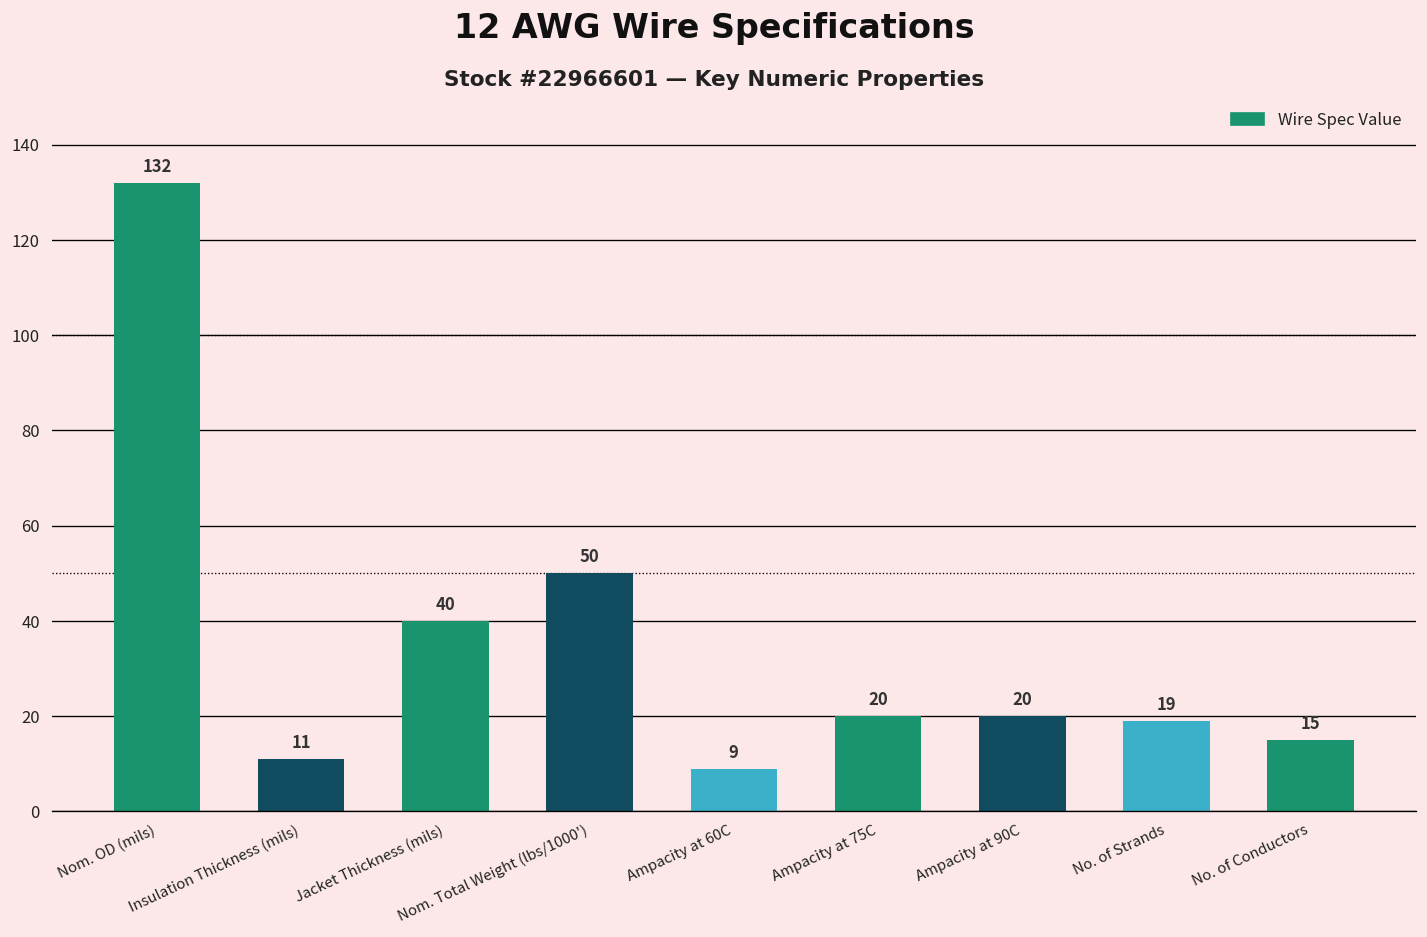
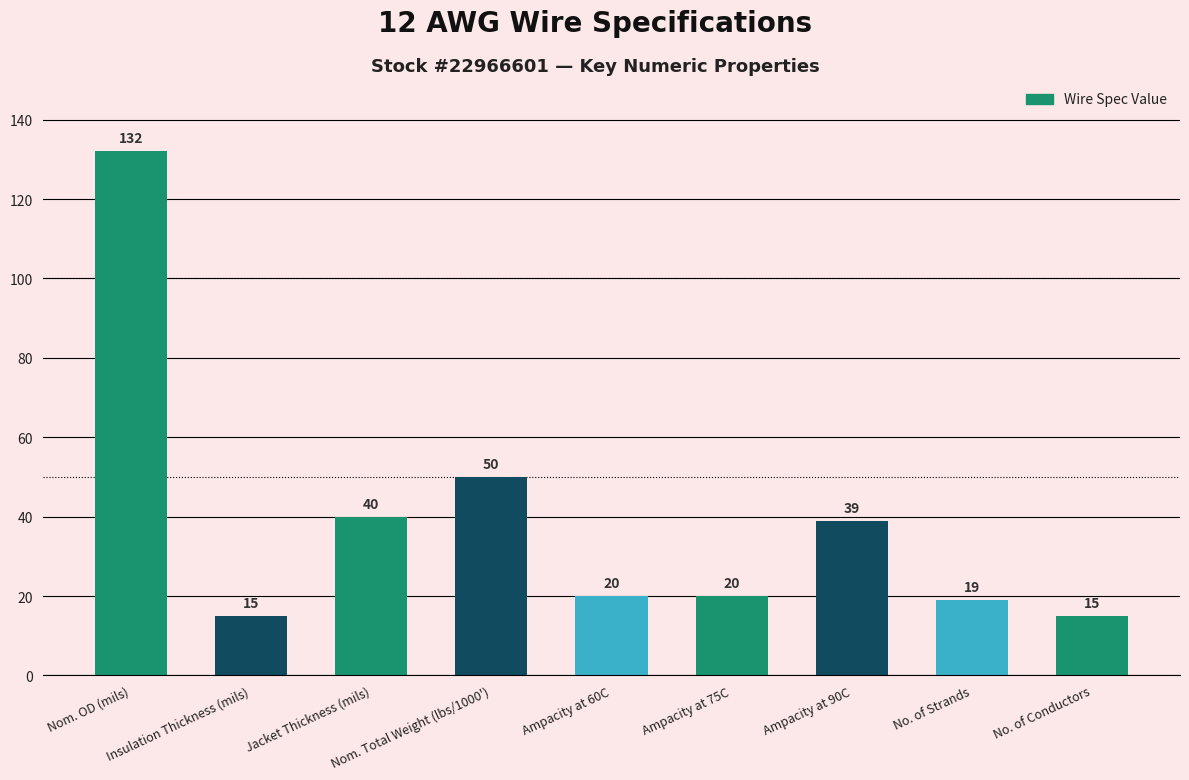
  {
    "Nom. OD (mils)": 132,
-   "Insulation Thickness (mils)": 11,
+   "Insulation Thickness (mils)": 15,
    "Jacket Thickness (mils)": 40,
    "Nom. Total Weight (lbs/1000')": 50,
-   "Ampacity at 60C": 9,
+   "Ampacity at 60C": 20,
    "Ampacity at 75C": 20,
-   "Ampacity at 90C": 20,
+   "Ampacity at 90C": 39,
    "No. of Strands": 19,
    "No. of Conductors": 15
  }
